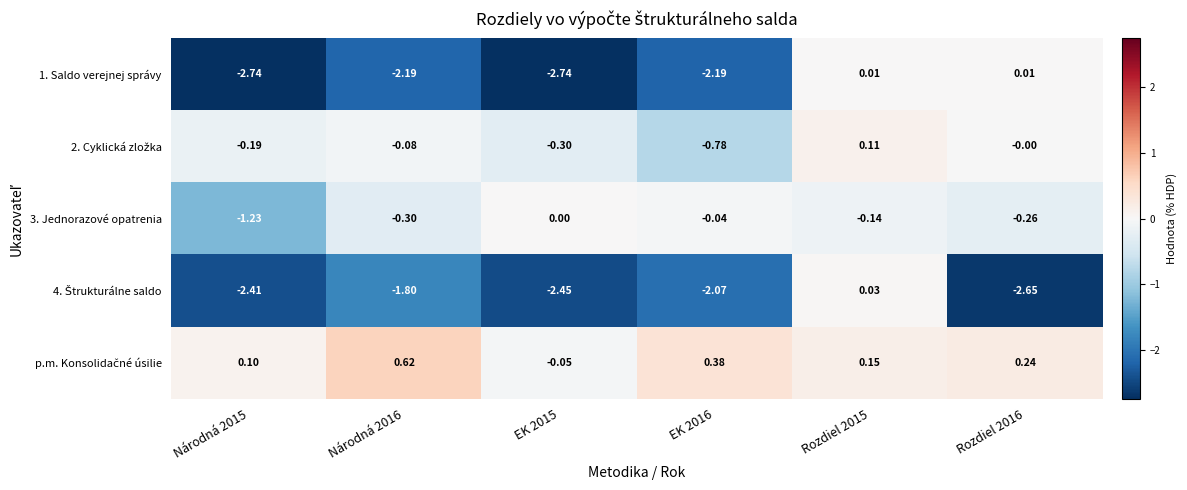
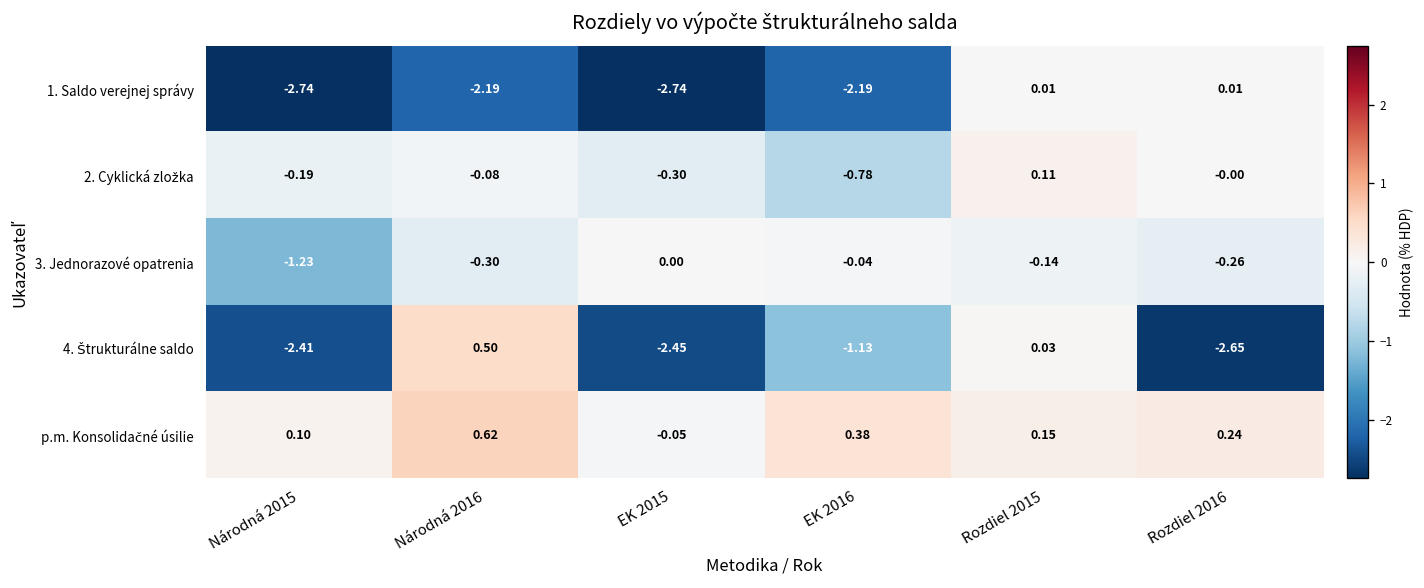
  {
    "1. Saldo verejnej správy": {
      "Národná 2015": -2.74,
      "Národná 2016": -2.19,
      "EK 2015": -2.74,
      "EK 2016": -2.19,
      "Rozdiel 2015": 0.01,
      "Rozdiel 2016": 0.01
    },
    "2. Cyklická zložka": {
      "Národná 2015": -0.19,
      "Národná 2016": -0.08,
      "EK 2015": -0.30,
      "EK 2016": -0.78,
      "Rozdiel 2015": 0.11,
      "Rozdiel 2016": -0.00
    },
    "3. Jednorazové opatrenia": {
      "Národná 2015": -1.23,
      "Národná 2016": -0.30,
      "EK 2015": 0.00,
      "EK 2016": -0.04,
      "Rozdiel 2015": -0.14,
      "Rozdiel 2016": -0.26
    },
    "4. Štrukturálne saldo": {
      "Národná 2015": -2.41,
-     "Národná 2016": -1.80,
+     "Národná 2016": 0.50,
      "EK 2015": -2.45,
-     "EK 2016": -2.07,
+     "EK 2016": -1.13,
      "Rozdiel 2015": 0.03,
      "Rozdiel 2016": -2.65
    },
    "p.m. Konsolidačné úsilie": {
      "Národná 2015": 0.10,
      "Národná 2016": 0.62,
      "EK 2015": -0.05,
      "EK 2016": 0.38,
      "Rozdiel 2015": 0.15,
      "Rozdiel 2016": 0.24
    }
  }
